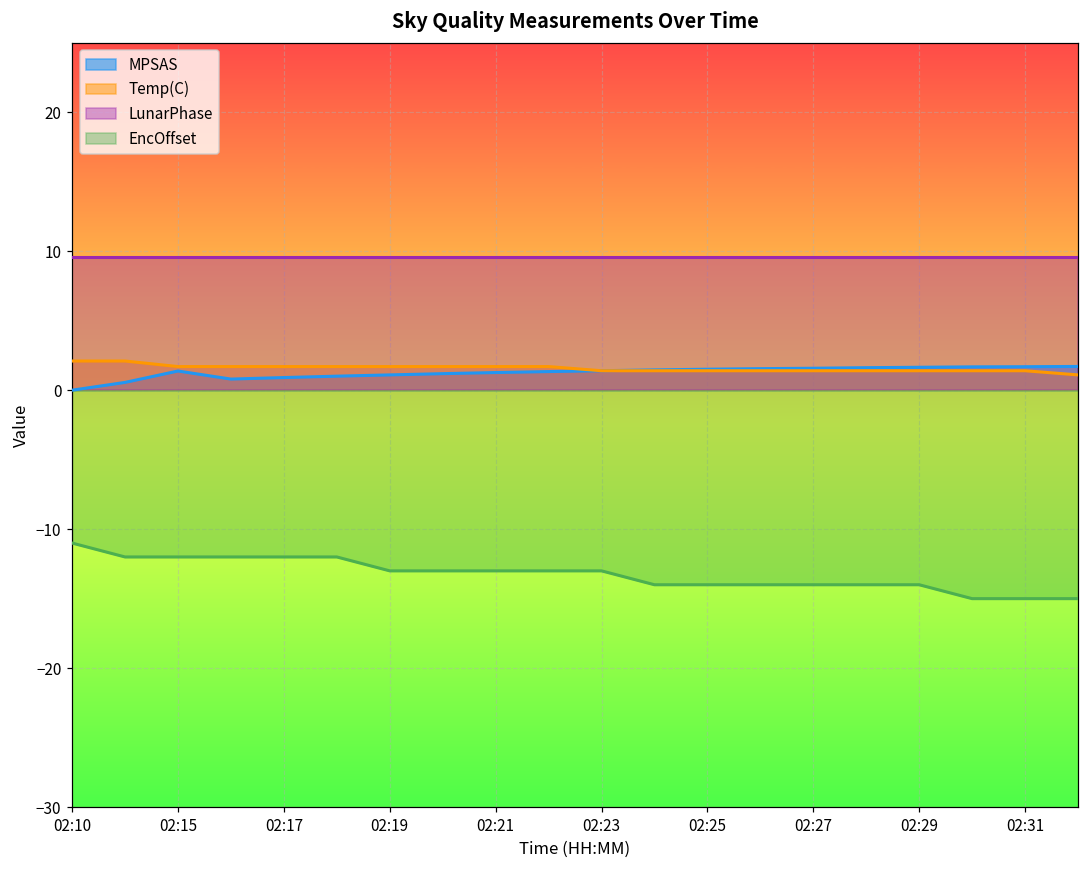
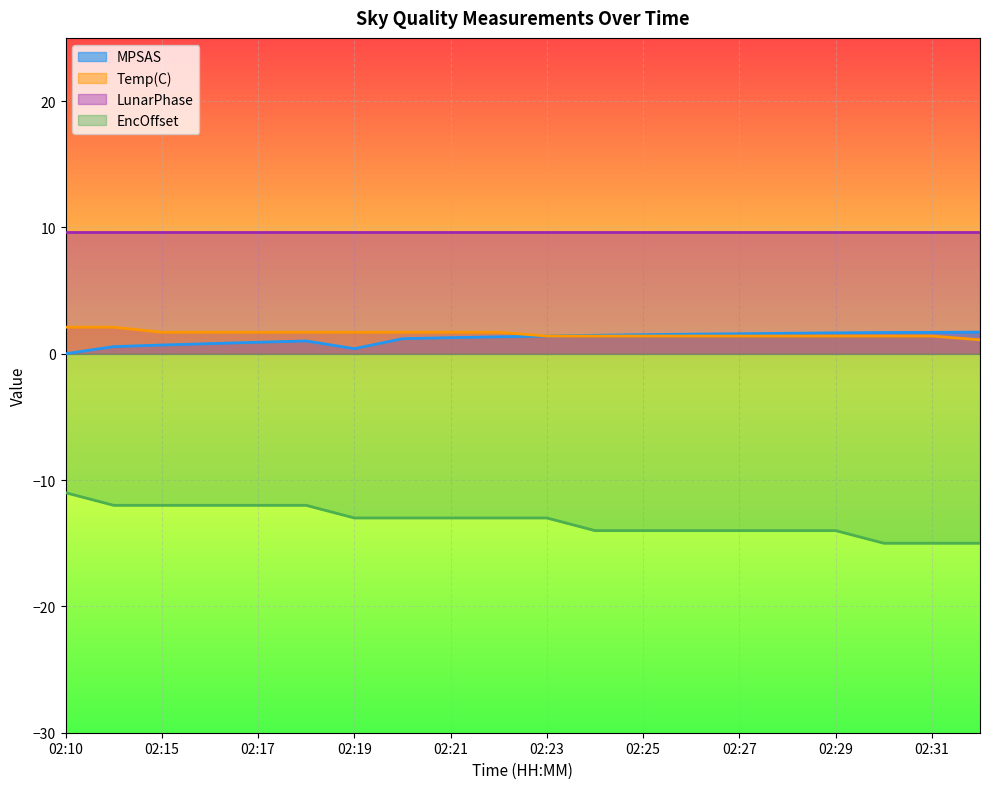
  {
    "MPSAS": {
-     "02:15": 1.4,
+     "02:15": 0.7,
      "02:17": 0.9,
-     "02:19": 1.1,
+     "02:19": 0.4,
      "02:21": 1.3,
      "02:29": 1.6,
      "02:31": 1.7
    },
    "Temp(C)": {
      "02:10": 2.1,
      "02:15": 1.7,
      "02:17": 1.7,
      "02:19": 1.7,
      "02:21": 1.7,
      "02:29": 1.4,
      "02:31": 1.4
    },
    "LunarPhase": {
      "02:10": 9.6,
      "02:15": 9.6,
      "02:17": 9.6,
      "02:19": 9.6,
      "02:21": 9.6,
      "02:23": 9.6,
      "02:25": 9.6,
      "02:27": 9.6,
      "02:29": 9.6,
      "02:31": 9.6
    }
  }
